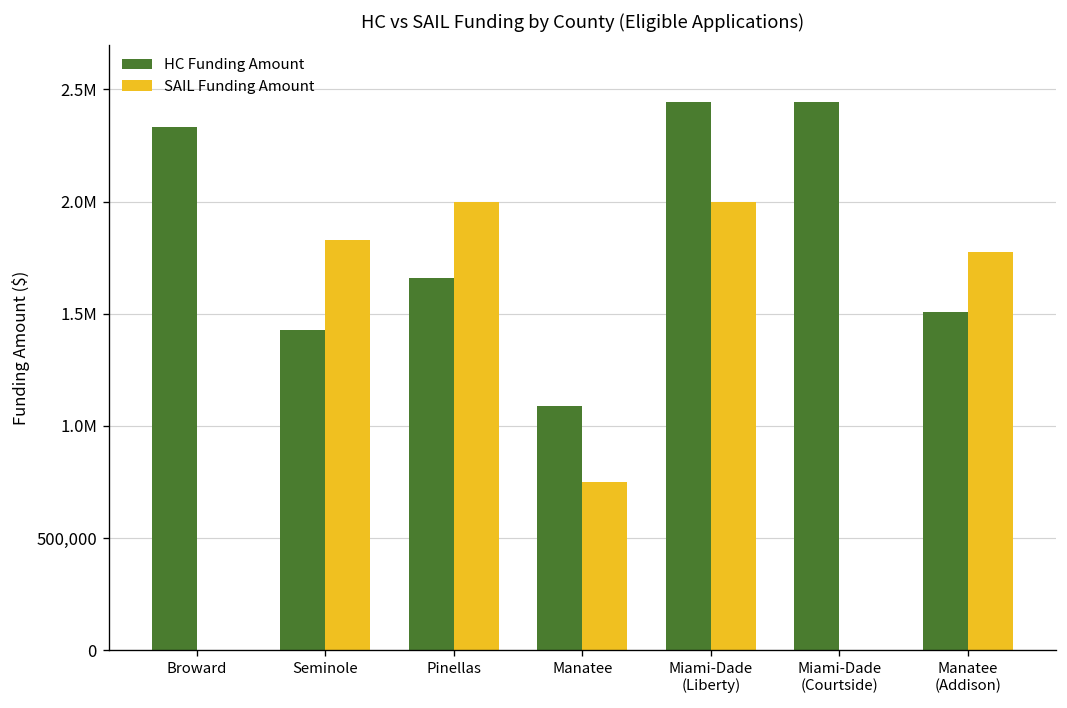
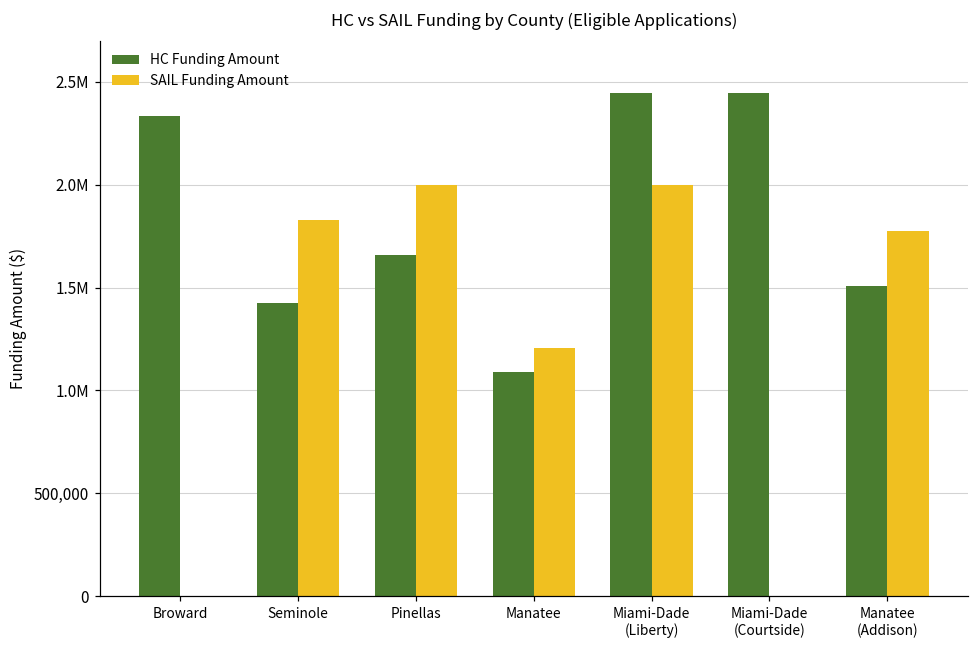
  {
    "HC Funding Amount": {
      "Broward": "2,330,000",
      "Seminole": "1,430,000",
      "Pinellas": "1,660,000",
      "Manatee": "1,090,000",
      "Miami-Dade (Liberty)": "2,450,000",
      "Miami-Dade (Courtside)": "2,450,000",
      "Manatee (Addison)": "1,510,000"
    },
    "SAIL Funding Amount": {
      "Broward": "0",
      "Seminole": "1,830,000",
      "Pinellas": "2,000,000",
-     "Manatee": "750,000",
+     "Manatee": "1,210,000",
      "Miami-Dade (Liberty)": "2,000,000",
      "Miami-Dade (Courtside)": "0",
      "Manatee (Addison)": "1,780,000"
    }
  }
